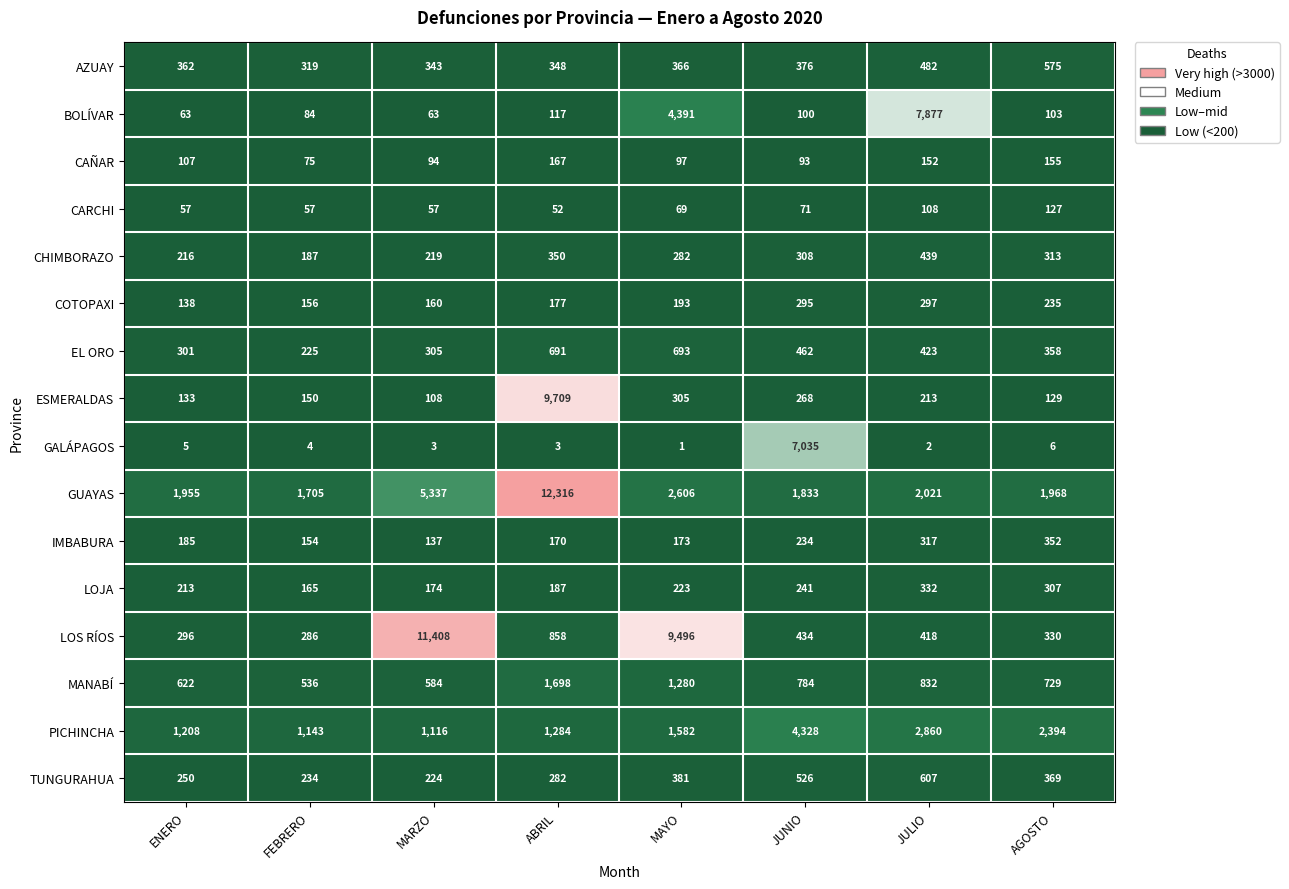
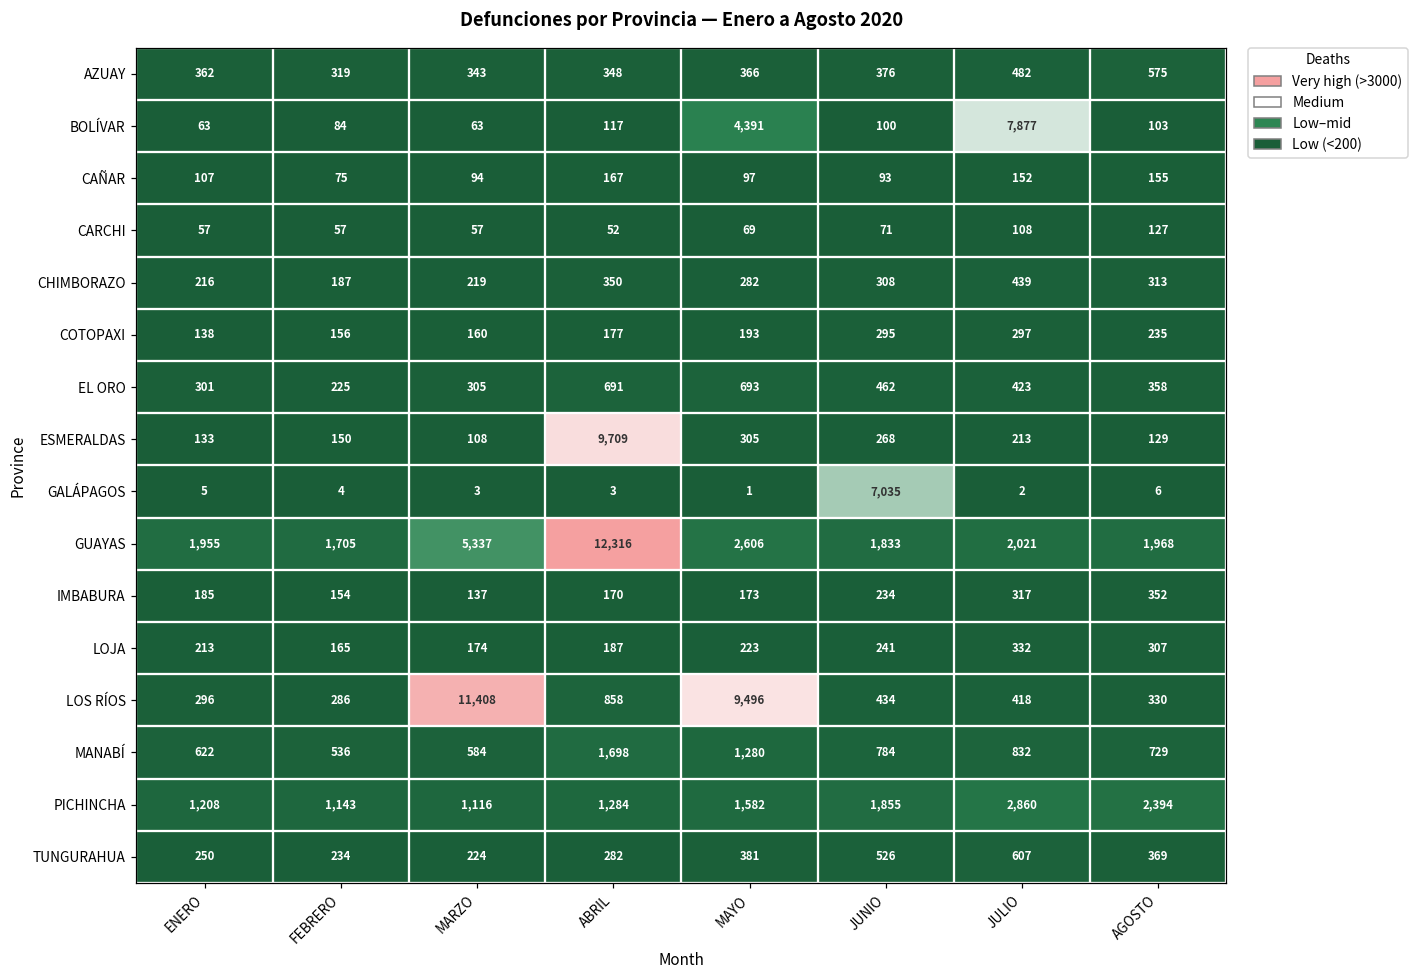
  {
    "AZUAY": {
      "ENERO": "362",
      "FEBRERO": "319",
      "MARZO": "343",
      "ABRIL": "348",
      "MAYO": "366",
      "JUNIO": "376",
      "JULIO": "482",
      "AGOSTO": "575"
    },
    "BOLÍVAR": {
      "ENERO": "63",
      "FEBRERO": "84",
      "MARZO": "63",
      "ABRIL": "117",
      "MAYO": "4,391",
      "JUNIO": "100",
      "JULIO": "7,877",
      "AGOSTO": "103"
    },
    "CAÑAR": {
      "ENERO": "107",
      "FEBRERO": "75",
      "MARZO": "94",
      "ABRIL": "167",
      "MAYO": "97",
      "JUNIO": "93",
      "JULIO": "152",
      "AGOSTO": "155"
    },
    "CARCHI": {
      "ENERO": "57",
      "FEBRERO": "57",
      "MARZO": "57",
      "ABRIL": "52",
      "MAYO": "69",
      "JUNIO": "71",
      "JULIO": "108",
      "AGOSTO": "127"
    },
    "CHIMBORAZO": {
      "ENERO": "216",
      "FEBRERO": "187",
      "MARZO": "219",
      "ABRIL": "350",
      "MAYO": "282",
      "JUNIO": "308",
      "JULIO": "439",
      "AGOSTO": "313"
    },
    "COTOPAXI": {
      "ENERO": "138",
      "FEBRERO": "156",
      "MARZO": "160",
      "ABRIL": "177",
      "MAYO": "193",
      "JUNIO": "295",
      "JULIO": "297",
      "AGOSTO": "235"
    },
    "EL ORO": {
      "ENERO": "301",
      "FEBRERO": "225",
      "MARZO": "305",
      "ABRIL": "691",
      "MAYO": "693",
      "JUNIO": "462",
      "JULIO": "423",
      "AGOSTO": "358"
    },
    "ESMERALDAS": {
      "ENERO": "133",
      "FEBRERO": "150",
      "MARZO": "108",
      "ABRIL": "9,709",
      "MAYO": "305",
      "JUNIO": "268",
      "JULIO": "213",
      "AGOSTO": "129"
    },
    "GALÁPAGOS": {
      "ENERO": "5",
      "FEBRERO": "4",
      "MARZO": "3",
      "ABRIL": "3",
      "MAYO": "1",
      "JUNIO": "7,035",
      "JULIO": "2",
      "AGOSTO": "6"
    },
    "GUAYAS": {
      "ENERO": "1,955",
      "FEBRERO": "1,705",
      "MARZO": "5,337",
      "ABRIL": "12,316",
      "MAYO": "2,606",
      "JUNIO": "1,833",
      "JULIO": "2,021",
      "AGOSTO": "1,968"
    },
    "IMBABURA": {
      "ENERO": "185",
      "FEBRERO": "154",
      "MARZO": "137",
      "ABRIL": "170",
      "MAYO": "173",
      "JUNIO": "234",
      "JULIO": "317",
      "AGOSTO": "352"
    },
    "LOJA": {
      "ENERO": "213",
      "FEBRERO": "165",
      "MARZO": "174",
      "ABRIL": "187",
      "MAYO": "223",
      "JUNIO": "241",
      "JULIO": "332",
      "AGOSTO": "307"
    },
    "LOS RÍOS": {
      "ENERO": "296",
      "FEBRERO": "286",
      "MARZO": "11,408",
      "ABRIL": "858",
      "MAYO": "9,496",
      "JUNIO": "434",
      "JULIO": "418",
      "AGOSTO": "330"
    },
    "MANABÍ": {
      "ENERO": "622",
      "FEBRERO": "536",
      "MARZO": "584",
      "ABRIL": "1,698",
      "MAYO": "1,280",
      "JUNIO": "784",
      "JULIO": "832",
      "AGOSTO": "729"
    },
    "PICHINCHA": {
      "ENERO": "1,208",
      "FEBRERO": "1,143",
      "MARZO": "1,116",
      "ABRIL": "1,284",
      "MAYO": "1,582",
-     "JUNIO": "4,328",
+     "JUNIO": "1,855",
      "JULIO": "2,860",
      "AGOSTO": "2,394"
    },
    "TUNGURAHUA": {
      "ENERO": "250",
      "FEBRERO": "234",
      "MARZO": "224",
      "ABRIL": "282",
      "MAYO": "381",
      "JUNIO": "526",
      "JULIO": "607",
      "AGOSTO": "369"
    }
  }
